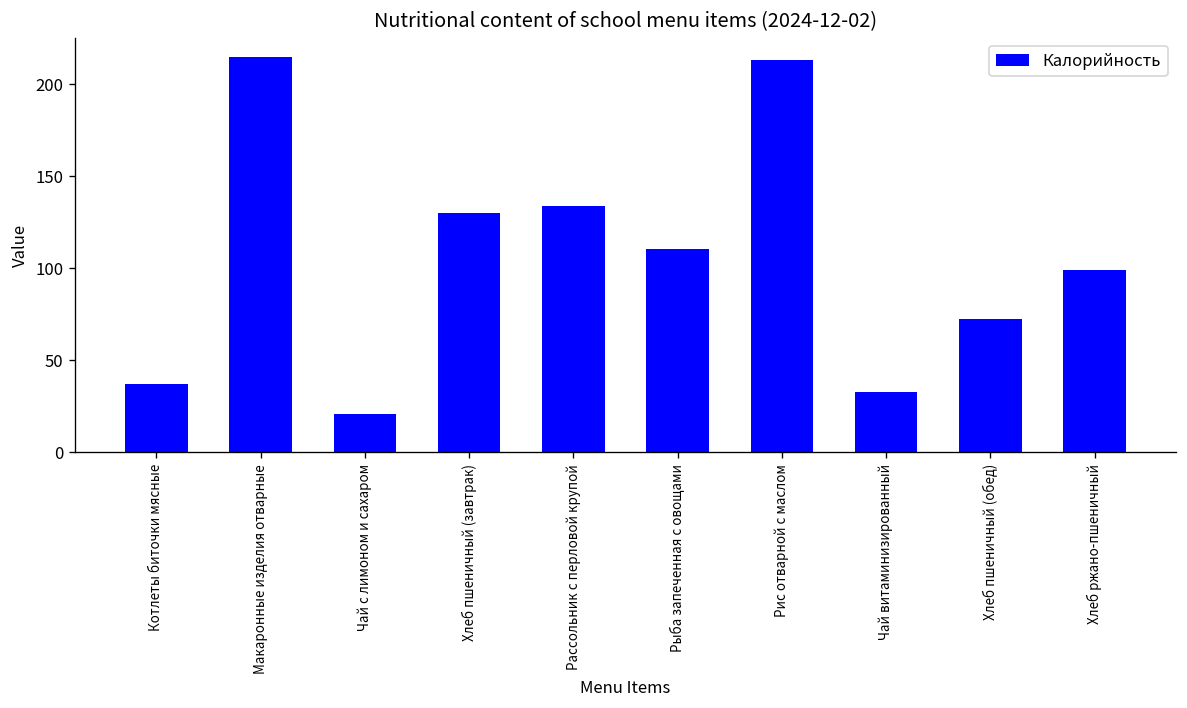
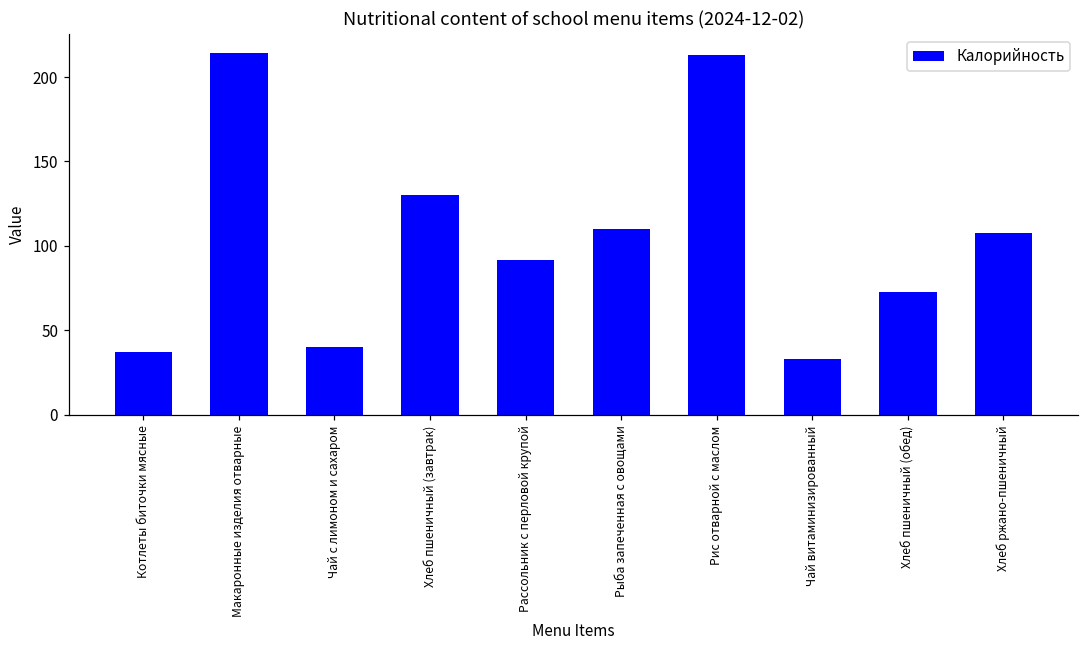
  {
    "Котлеты биточки мясные": 37,
    "Макаронные изделия отварные": 214,
-   "Чай с лимоном и сахаром": 21,
+   "Чай с лимоном и сахаром": 40,
    "Хлеб пшеничный (завтрак)": 130,
-   "Рассольник с перловой крупой": 134,
+   "Рассольник с перловой крупой": 92,
    "Рыба запеченная с овощами": 110,
    "Рис отварной с маслом": 213,
    "Чай витаминизированный": 33,
    "Хлеб пшеничный (обед)": 72,
-   "Хлеб ржано-пшеничный": 99
+   "Хлеб ржано-пшеничный": 108
  }
